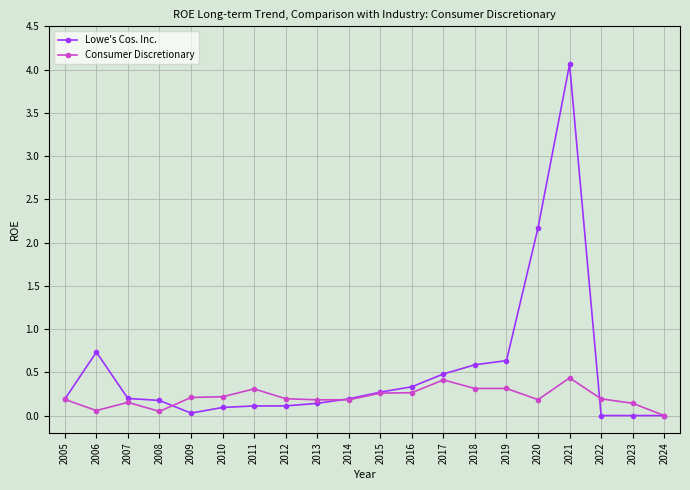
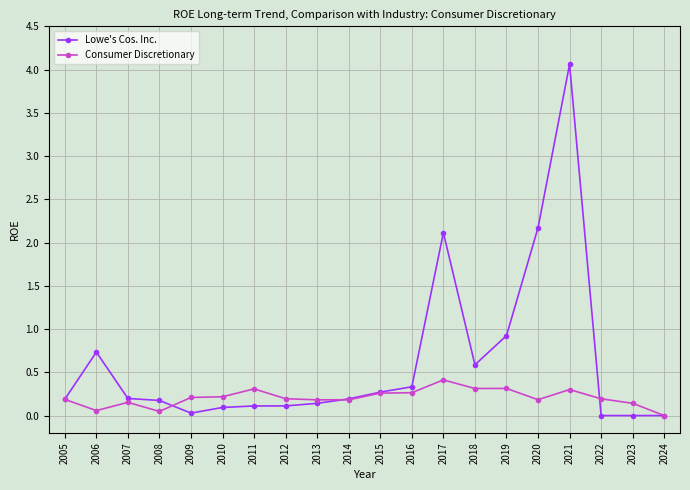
  {
    "Lowe's Cos. Inc.": {
      "2006": 0.7,
      "2007": 0.2,
      "2008": 0.2,
      "2009": 0.0,
      "2010": 0.1,
      "2011": 0.1,
      "2012": 0.1,
      "2013": 0.1,
      "2016": 0.3,
-     "2017": 0.5,
+     "2017": 2.1,
      "2018": 0.6,
-     "2019": 0.6,
+     "2019": 0.9,
      "2020": 2.2,
      "2021": 4.1,
      "2022": 0.0,
      "2023": 0.0
    },
    "Consumer Discretionary": {
      "2006": 0.1,
      "2007": 0.2,
      "2008": 0.0,
      "2009": 0.2,
      "2010": 0.2,
      "2011": 0.3,
      "2012": 0.2,
      "2013": 0.2,
      "2016": 0.3,
      "2017": 0.4,
      "2018": 0.3,
      "2019": 0.3,
      "2020": 0.2,
-     "2021": 0.4,
+     "2021": 0.3,
      "2022": 0.2,
      "2023": 0.1
    }
  }
